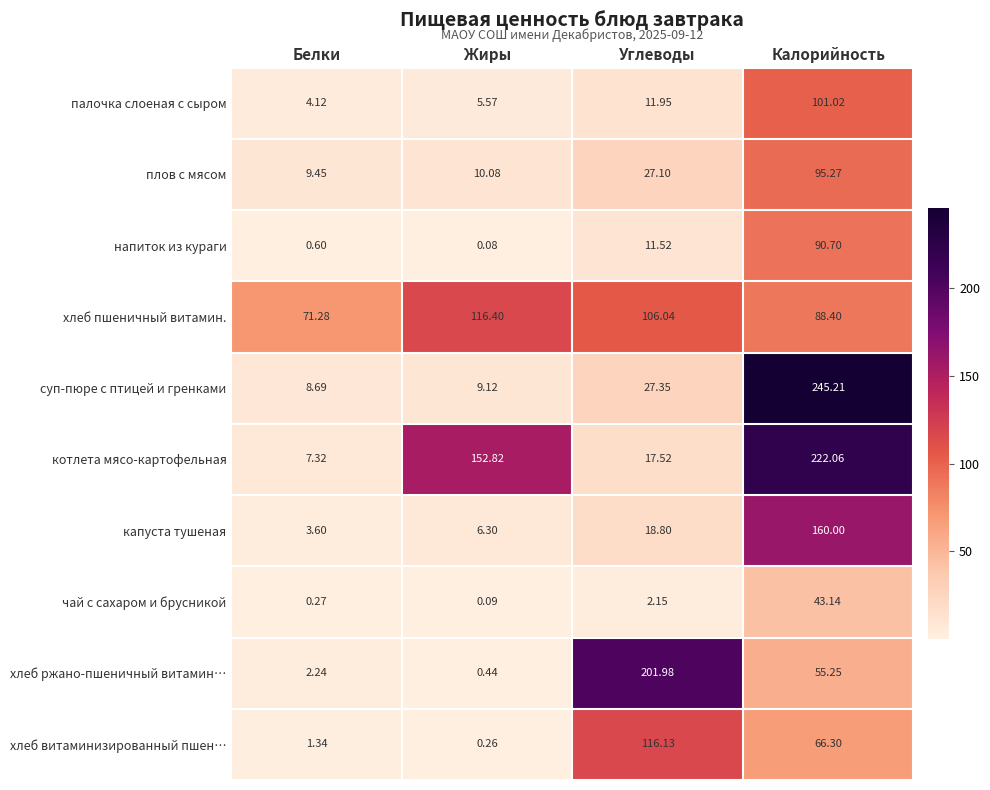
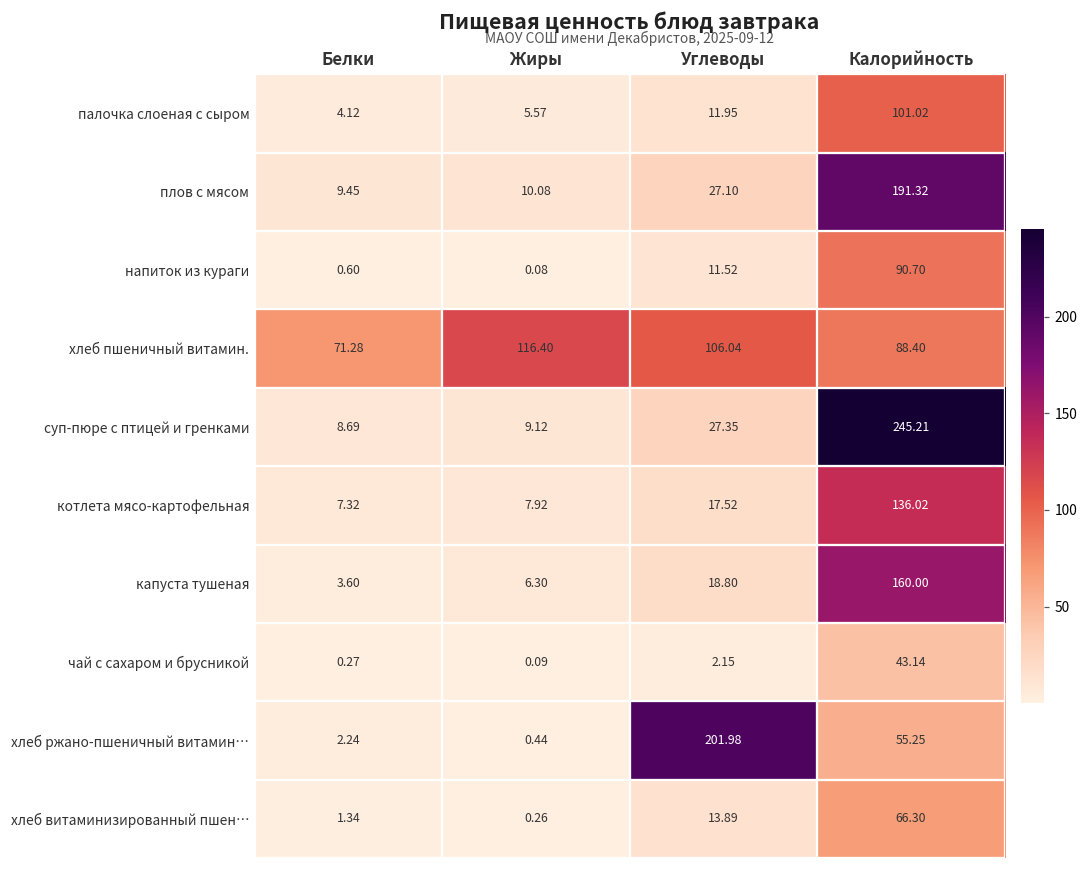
  {
    "палочка слоеная с сыром": {
      "Белки": 4.12,
      "Жиры": 5.57,
      "Углеводы": 11.95,
      "Калорийность": 101.02
    },
    "плов с мясом": {
      "Белки": 9.45,
      "Жиры": 10.08,
      "Углеводы": 27.10,
-     "Калорийность": 95.27
+     "Калорийность": 191.32
    },
    "напиток из кураги": {
      "Белки": 0.60,
      "Жиры": 0.08,
      "Углеводы": 11.52,
      "Калорийность": 90.70
    },
    "хлеб пшеничный витамин.": {
      "Белки": 71.28,
      "Жиры": 116.40,
      "Углеводы": 106.04,
      "Калорийность": 88.40
    },
    "суп-пюре с птицей и гренками": {
      "Белки": 8.69,
      "Жиры": 9.12,
      "Углеводы": 27.35,
      "Калорийность": 245.21
    },
    "котлета мясо-картофельная": {
      "Белки": 7.32,
-     "Жиры": 152.82,
+     "Жиры": 7.92,
      "Углеводы": 17.52,
-     "Калорийность": 222.06
+     "Калорийность": 136.02
    },
    "капуста тушеная": {
      "Белки": 3.60,
      "Жиры": 6.30,
      "Углеводы": 18.80,
      "Калорийность": 160.00
    },
    "чай с сахаром и брусникой": {
      "Белки": 0.27,
      "Жиры": 0.09,
      "Углеводы": 2.15,
      "Калорийность": 43.14
    },
    "хлеб ржано-пшеничный витамин…": {
      "Белки": 2.24,
      "Жиры": 0.44,
      "Углеводы": 201.98,
      "Калорийность": 55.25
    },
    "хлеб витаминизированный пшен…": {
      "Белки": 1.34,
      "Жиры": 0.26,
-     "Углеводы": 116.13,
+     "Углеводы": 13.89,
      "Калорийность": 66.30
    }
  }
